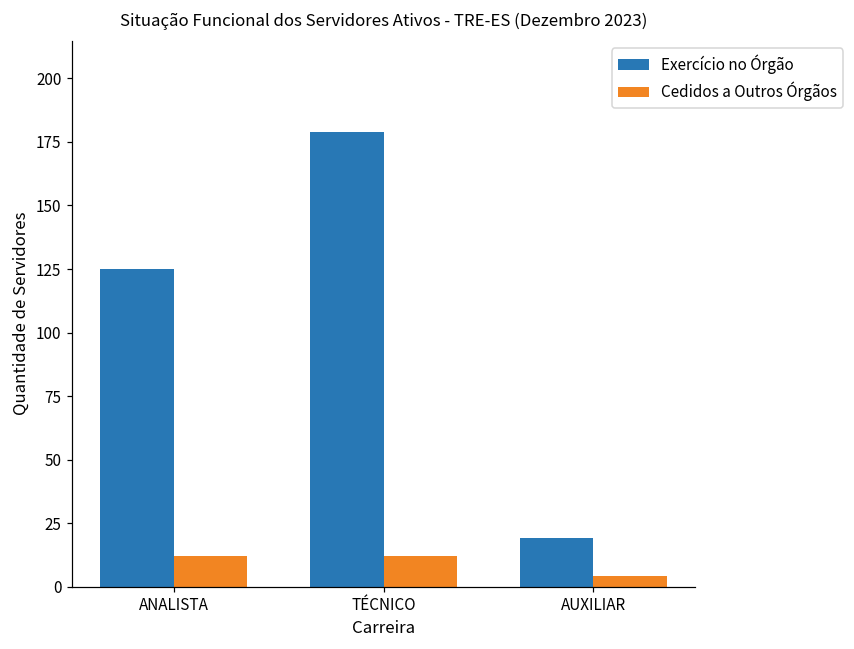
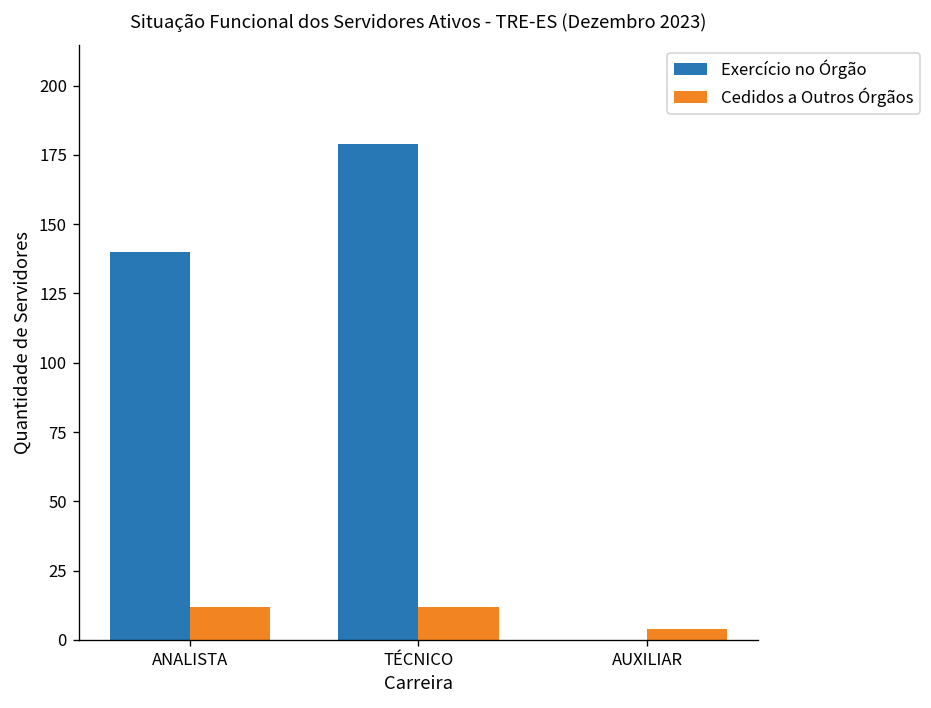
  {
    "Exercício no Órgão": {
-     "ANALISTA": 125,
+     "ANALISTA": 140,
      "TÉCNICO": 179,
-     "AUXILIAR": 19
+     "AUXILIAR": 0
    },
    "Cedidos a Outros Órgãos": {
      "ANALISTA": 12,
      "TÉCNICO": 12,
      "AUXILIAR": 4
    }
  }
